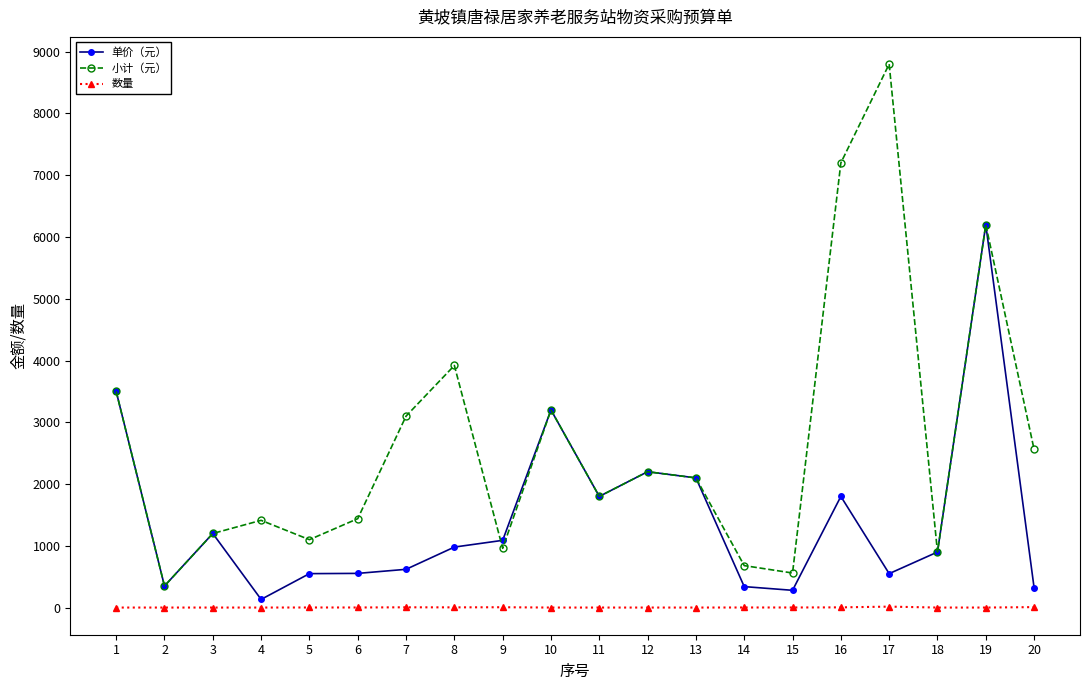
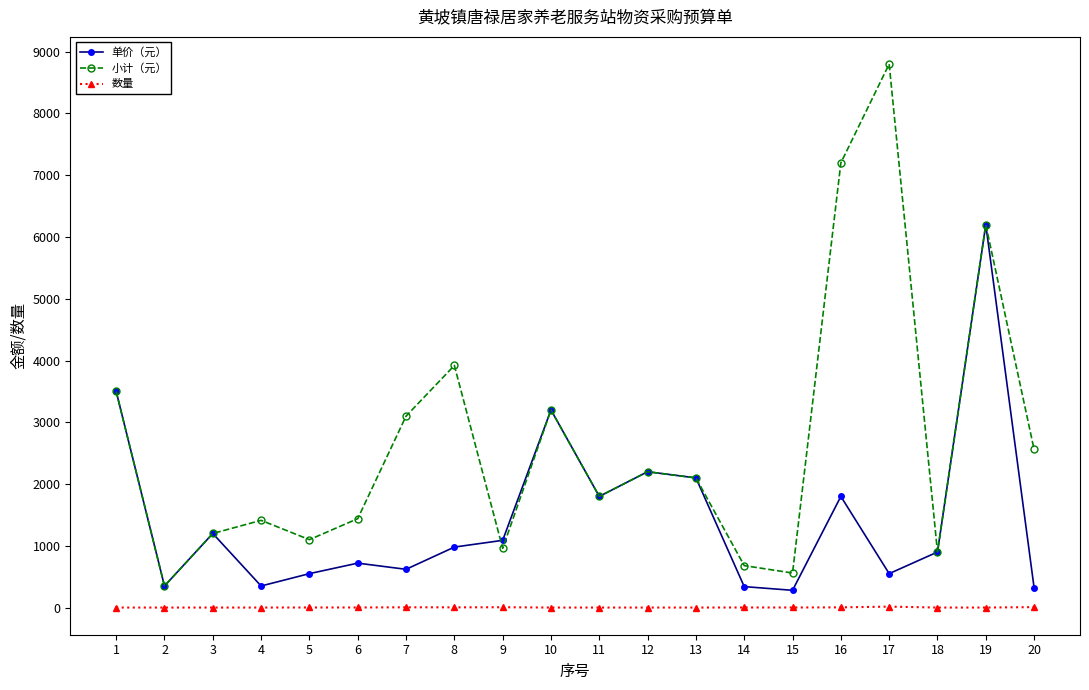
  {
    "单价（元）": {
-     "4": 100,
+     "4": 400,
      "5": 600,
-     "6": 600,
+     "6": 700,
      "7": 600,
      "8": 1000,
      "9": 1100,
      "14": 300,
      "15": 300,
      "16": 1800,
      "17": 600,
      "20": 300
    },
    "小计（元）": {
      "4": 1400,
      "5": 1100,
      "6": 1400,
      "7": 3100,
      "8": 3900,
      "9": 1000,
      "14": 700,
      "15": 600,
      "16": 7200,
      "17": 8800,
      "20": 2600
    },
    "数量": {
      "1": 0,
      "2": 0,
      "3": 0,
      "4": 0,
      "5": 0,
      "6": 0,
      "7": 0,
      "8": 0,
      "9": 0,
      "10": 0,
      "11": 0,
      "12": 0,
      "13": 0,
      "14": 0,
      "15": 0,
      "16": 0,
      "17": 0,
      "18": 0,
      "19": 0,
      "20": 0
    }
  }
